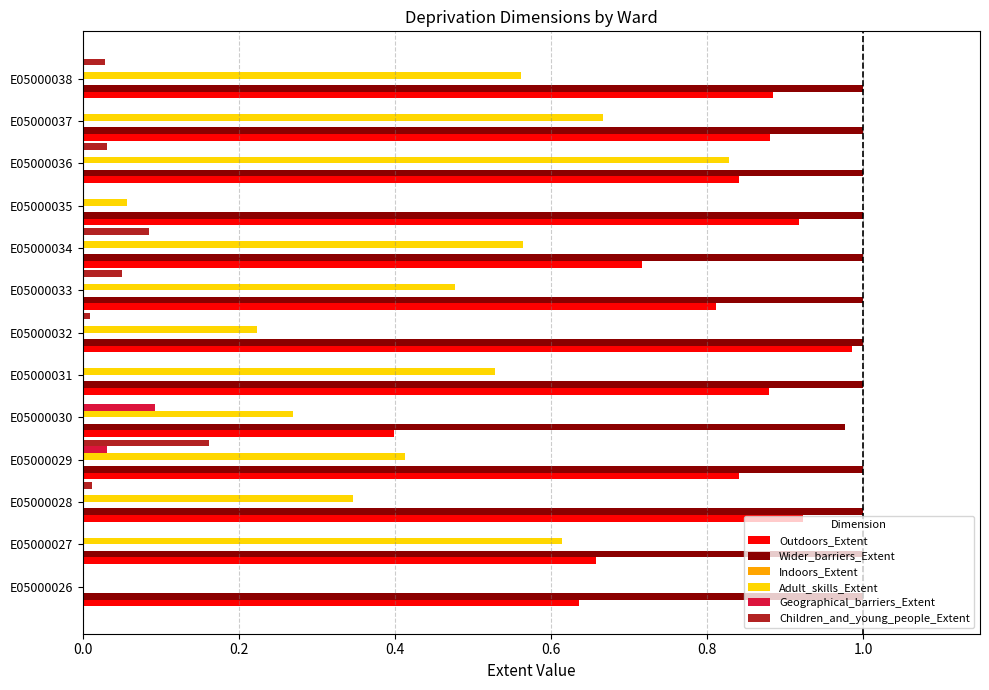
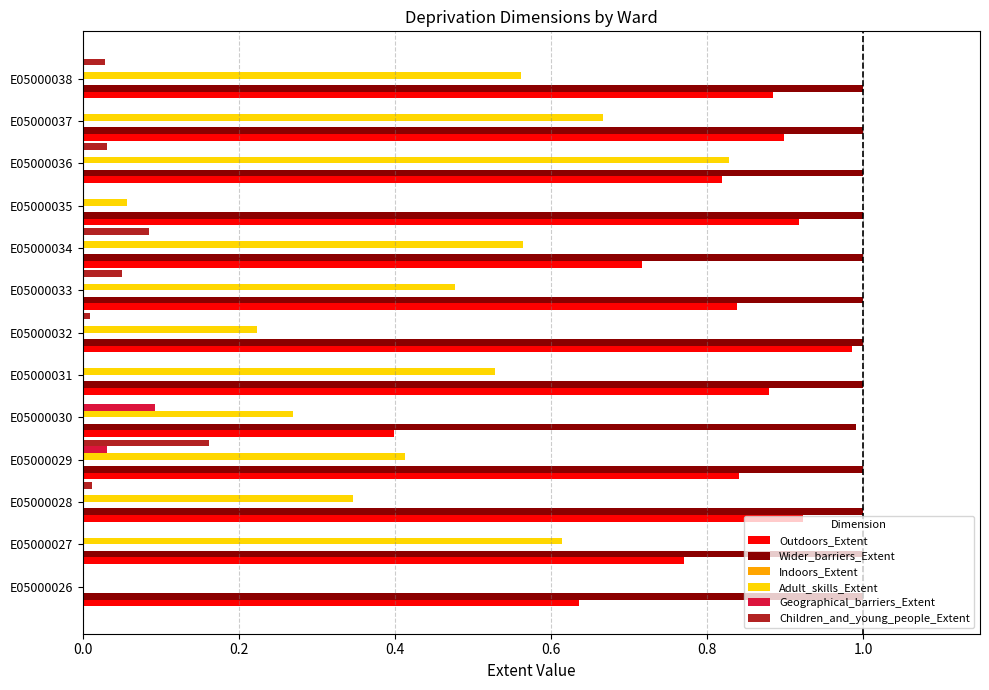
  {
    "Outdoors_Extent": {
      "E05000038": 0.88,
-     "E05000037": 0.88,
-     "E05000036": 0.84,
+     "E05000037": 0.90,
+     "E05000036": 0.82,
      "E05000035": 0.92,
      "E05000034": 0.72,
-     "E05000033": 0.81,
+     "E05000033": 0.84,
      "E05000032": 0.99,
      "E05000031": 0.88,
      "E05000030": 0.40,
      "E05000029": 0.84,
-     "E05000027": 0.66,
+     "E05000027": 0.77,
      "E05000026": 0.64
    },
    "Wider_barriers_Extent": {
      "E05000038": 1.00,
      "E05000037": 1.00,
      "E05000036": 1.00,
      "E05000035": 1.00,
      "E05000034": 1.00,
      "E05000033": 1.00,
      "E05000032": 1.00,
      "E05000031": 1.00,
-     "E05000030": 0.98,
+     "E05000030": 0.99,
      "E05000029": 1.00,
      "E05000028": 1.00
    }
  }
